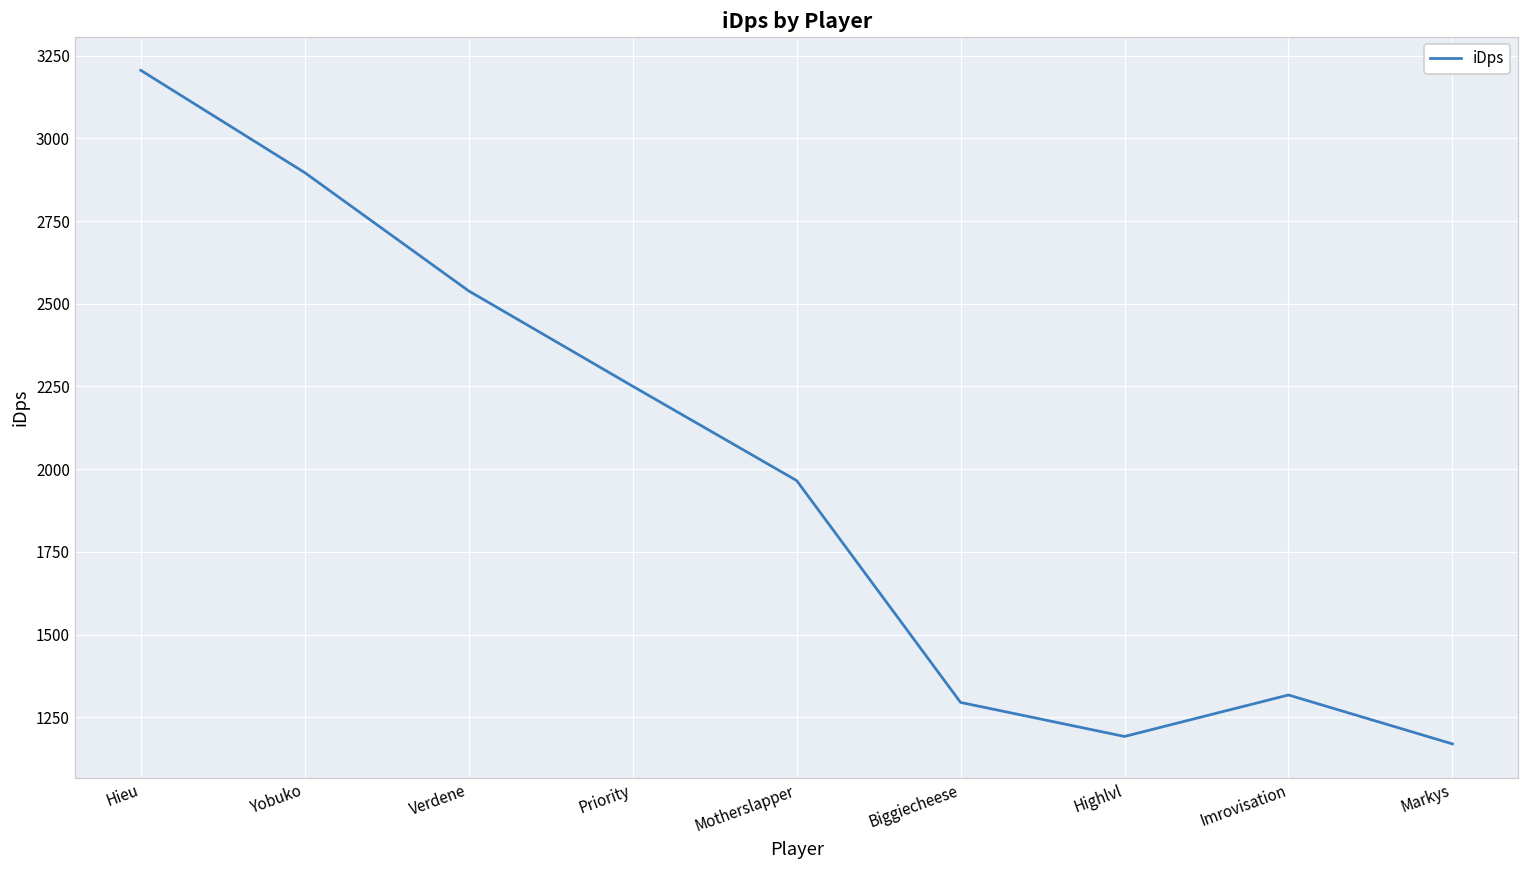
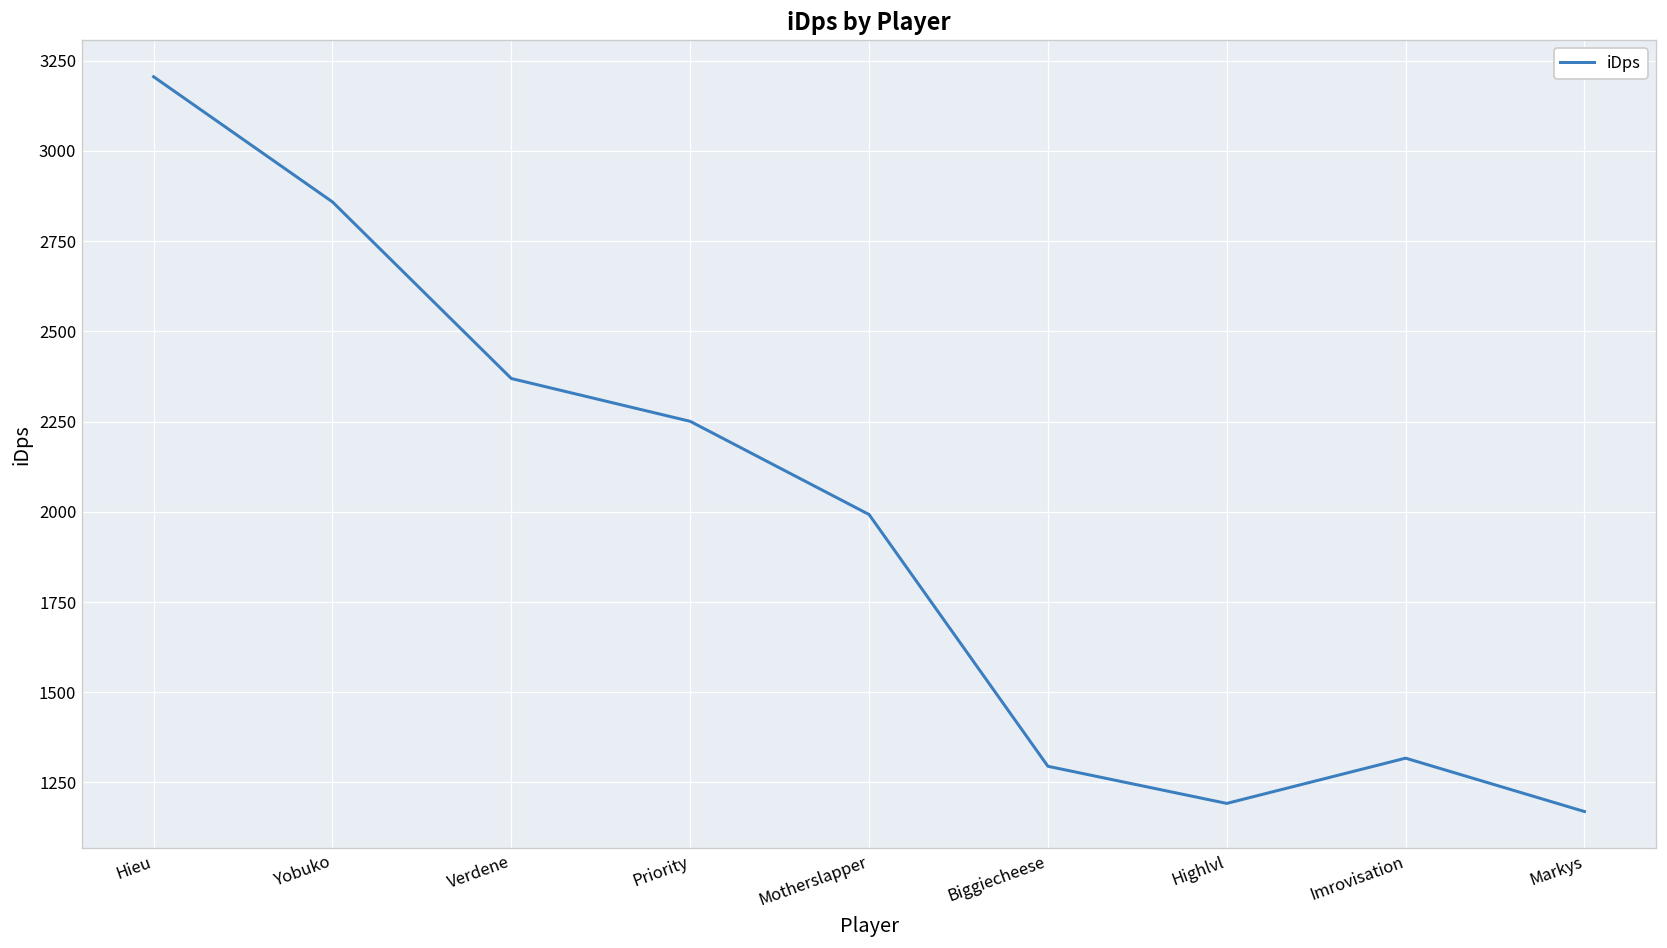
  {
    "Hieu": 3210,
-   "Yobuko": 2900,
-   "Verdene": 2540,
+   "Yobuko": 2860,
+   "Verdene": 2370,
    "Priority": 2250,
-   "Motherslapper": 1970,
+   "Motherslapper": 1990,
    "Biggiecheese": 1290,
    "Highlvl": 1190,
    "Imrovisation": 1320,
    "Markys": 1170
  }
